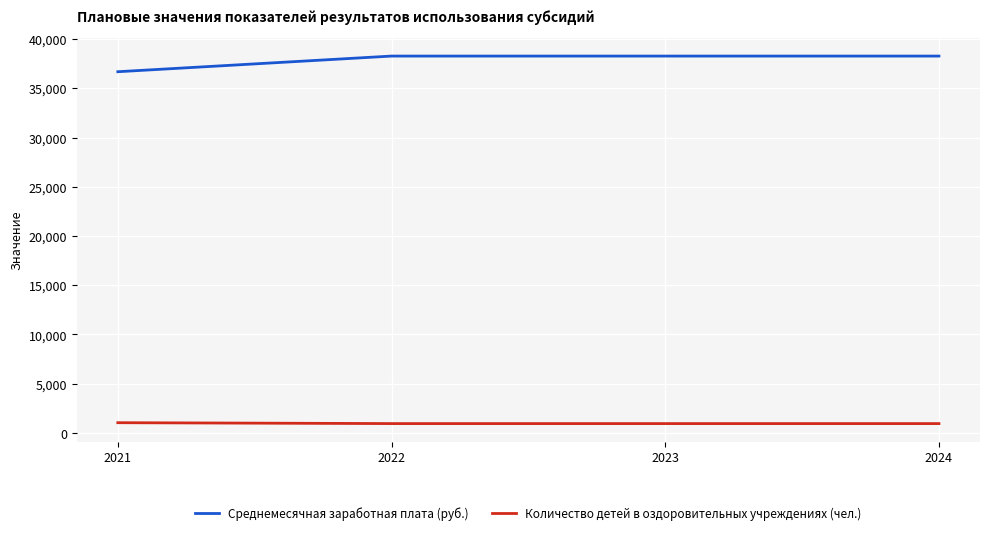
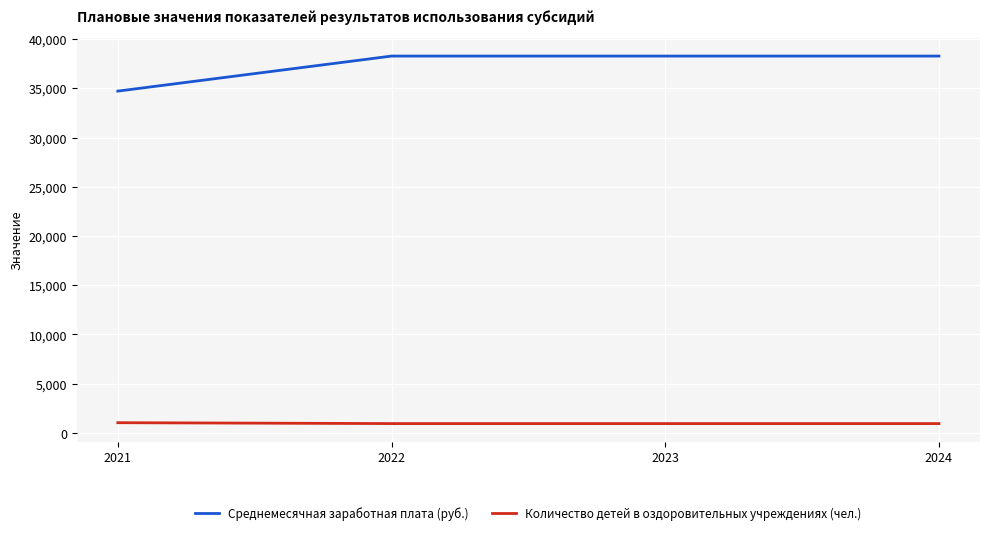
  {
    "Среднемесячная заработная плата (руб.)": {
-     "2021": "37,000",
+     "2021": "35,000",
      "2022": "38,000",
      "2023": "38,000",
      "2024": "38,000"
    },
    "Количество детей в оздоровительных учреждениях (чел.)": {
      "2021": "1,000",
      "2022": "1,000",
      "2023": "1,000",
      "2024": "1,000"
    }
  }
